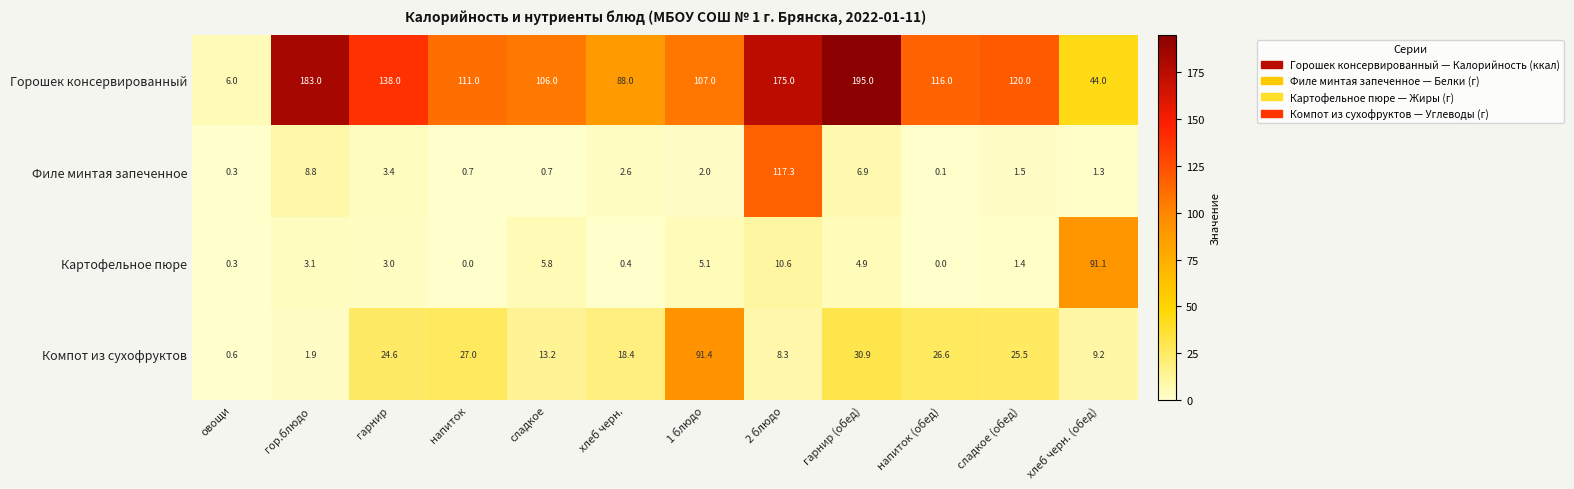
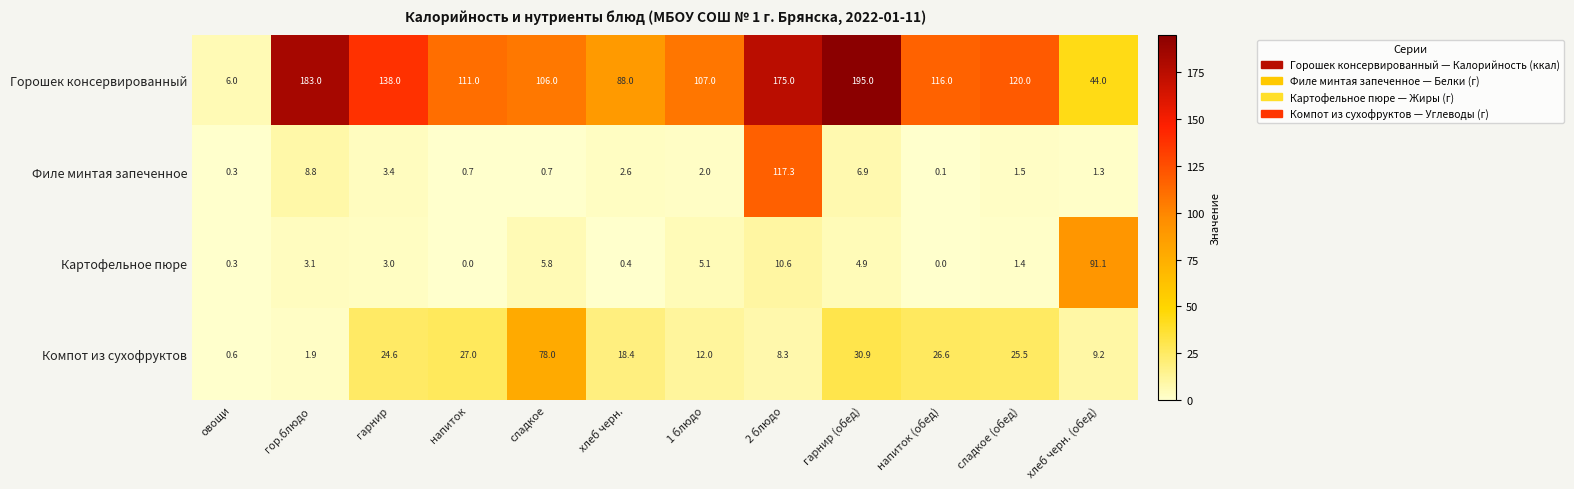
  {
    "Горошек консервированный": {
      "овощи": 6.0,
      "гор.блюдо": 183.0,
      "гарнир": 138.0,
      "напиток": 111.0,
      "сладкое": 106.0,
      "хлеб черн.": 88.0,
      "1 блюдо": 107.0,
      "2 блюдо": 175.0,
      "гарнир (обед)": 195.0,
      "напиток (обед)": 116.0,
      "сладкое (обед)": 120.0,
      "хлеб черн. (обед)": 44.0
    },
    "Филе минтая запеченное": {
      "овощи": 0.3,
      "гор.блюдо": 8.8,
      "гарнир": 3.4,
      "напиток": 0.7,
      "сладкое": 0.7,
      "хлеб черн.": 2.6,
      "1 блюдо": 2.0,
      "2 блюдо": 117.3,
      "гарнир (обед)": 6.9,
      "напиток (обед)": 0.1,
      "сладкое (обед)": 1.5,
      "хлеб черн. (обед)": 1.3
    },
    "Картофельное пюре": {
      "овощи": 0.3,
      "гор.блюдо": 3.1,
      "гарнир": 3.0,
      "напиток": 0.0,
      "сладкое": 5.8,
      "хлеб черн.": 0.4,
      "1 блюдо": 5.1,
      "2 блюдо": 10.6,
      "гарнир (обед)": 4.9,
      "напиток (обед)": 0.0,
      "сладкое (обед)": 1.4,
      "хлеб черн. (обед)": 91.1
    },
    "Компот из сухофруктов": {
      "овощи": 0.6,
      "гор.блюдо": 1.9,
      "гарнир": 24.6,
      "напиток": 27.0,
-     "сладкое": 13.2,
+     "сладкое": 78.0,
      "хлеб черн.": 18.4,
-     "1 блюдо": 91.4,
+     "1 блюдо": 12.0,
      "2 блюдо": 8.3,
      "гарнир (обед)": 30.9,
      "напиток (обед)": 26.6,
      "сладкое (обед)": 25.5,
      "хлеб черн. (обед)": 9.2
    }
  }
